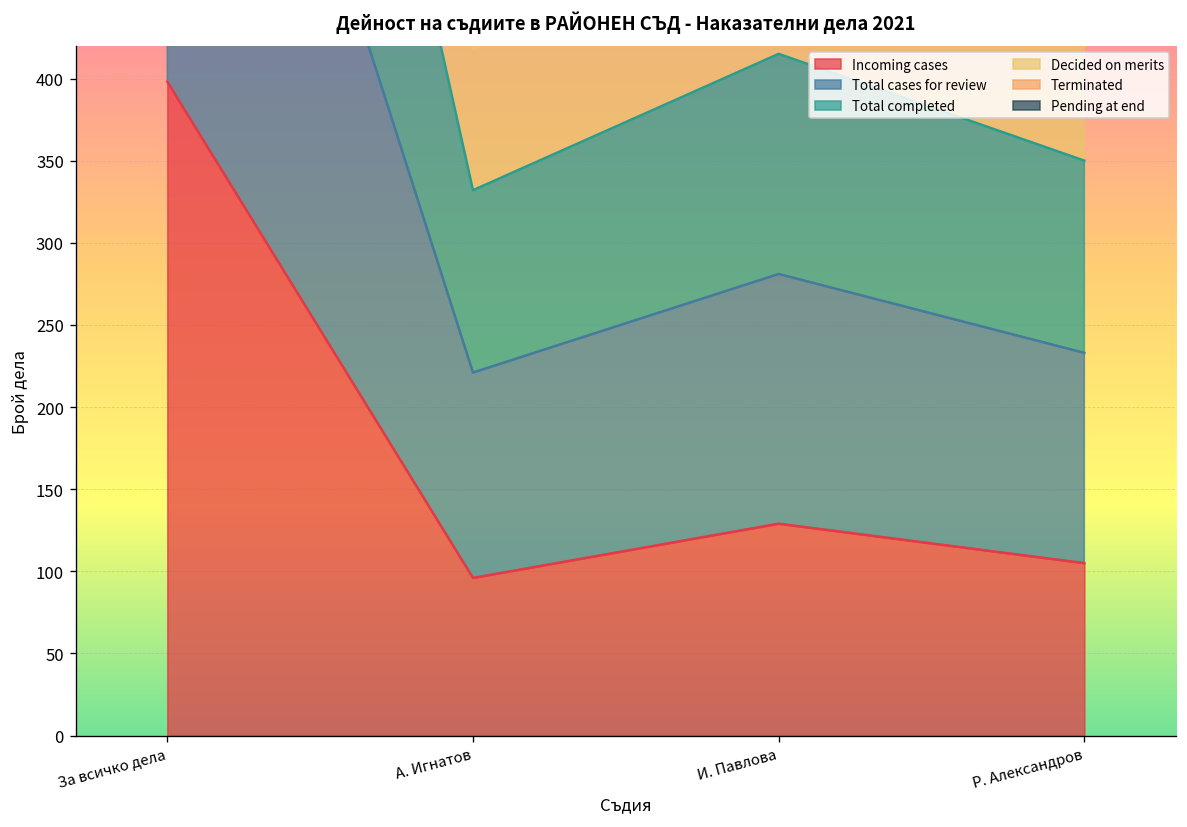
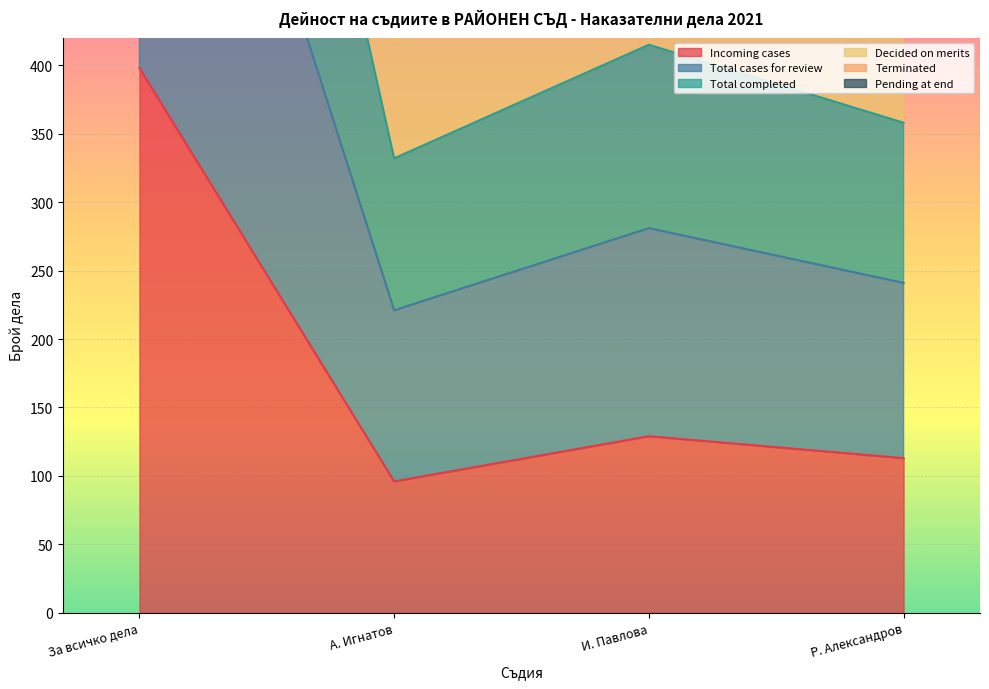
  {
    "Incoming cases": {
      "За всичко дела": 398,
      "А. Игнатов": 96,
      "И. Павлова": 129,
-     "Р. Александров": 105
+     "Р. Александров": 113
    }
  }
